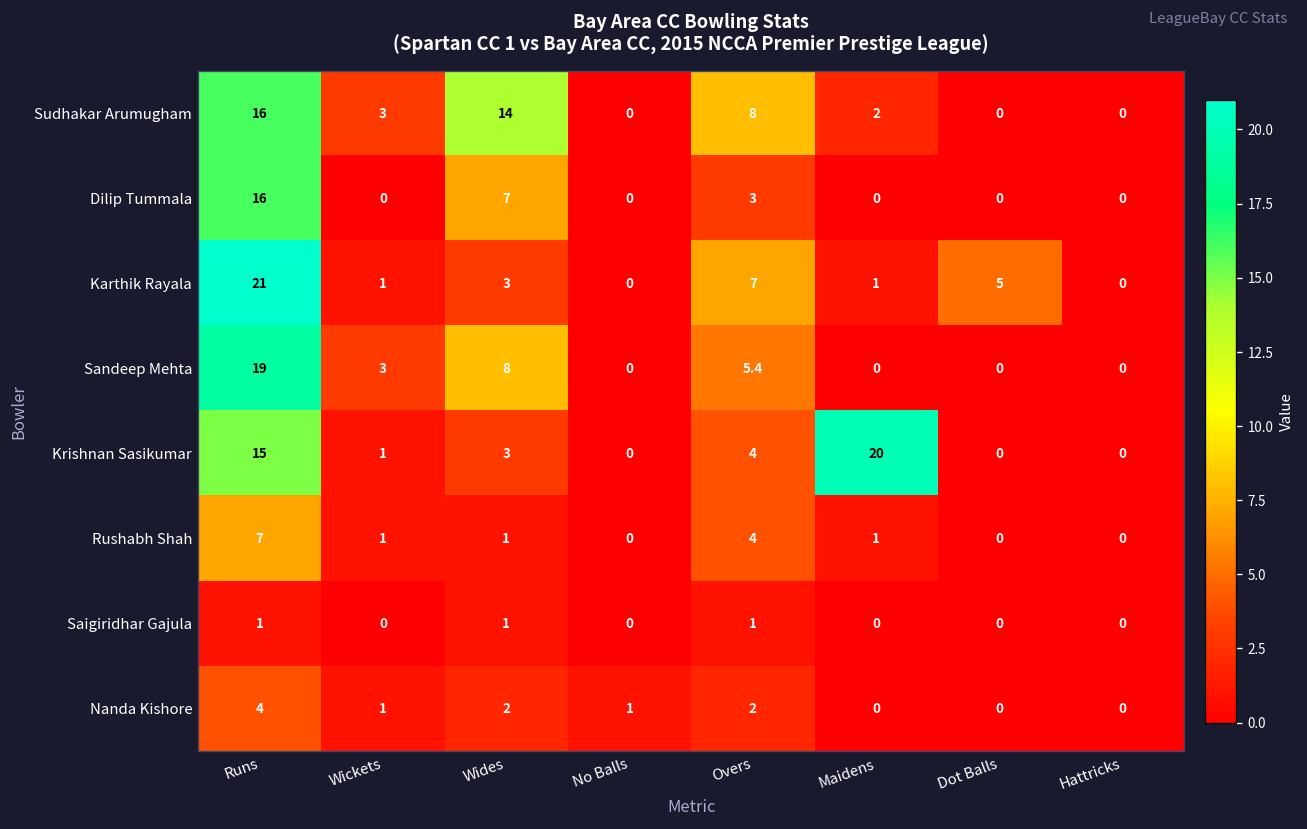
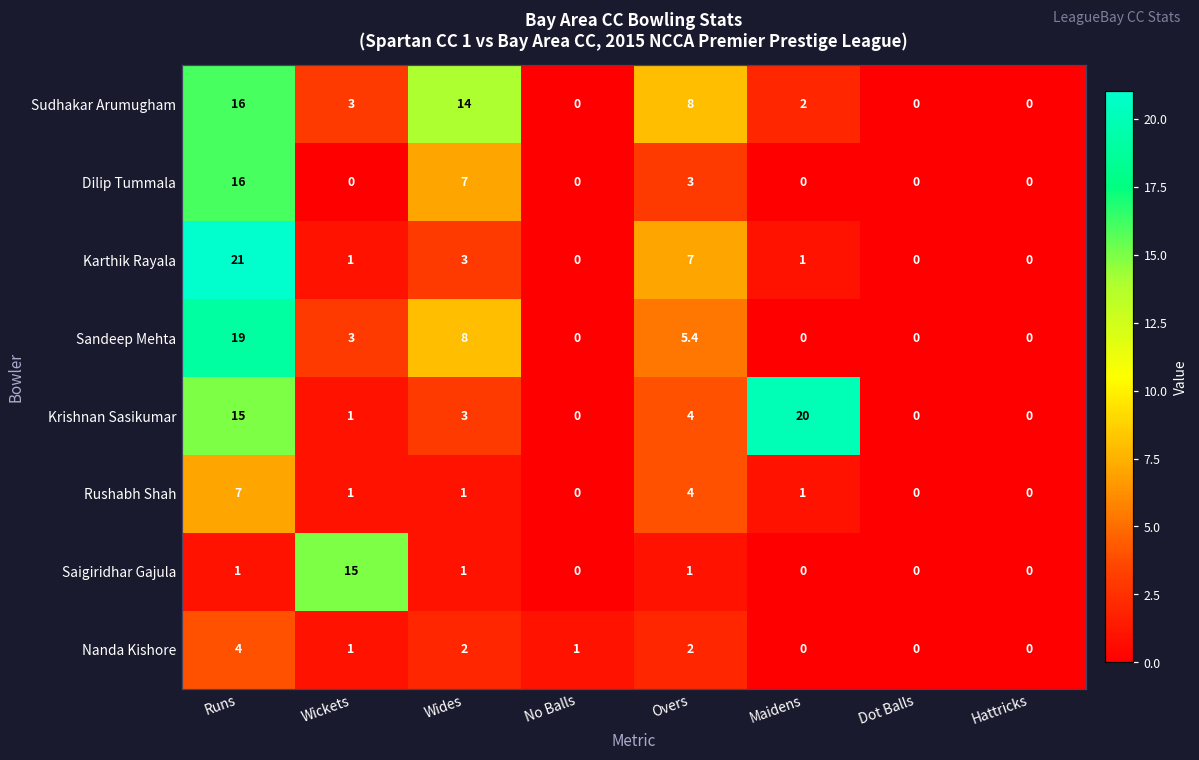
  {
    "Sudhakar Arumugham": {
      "Runs": 16,
      "Wickets": 3,
      "Wides": 14,
      "No Balls": 0,
      "Overs": 8,
      "Maidens": 2,
      "Dot Balls": 0,
      "Hattricks": 0
    },
    "Dilip Tummala": {
      "Runs": 16,
      "Wickets": 0,
      "Wides": 7,
      "No Balls": 0,
      "Overs": 3,
      "Maidens": 0,
      "Dot Balls": 0,
      "Hattricks": 0
    },
    "Karthik Rayala": {
      "Runs": 21,
      "Wickets": 1,
      "Wides": 3,
      "No Balls": 0,
      "Overs": 7,
      "Maidens": 1,
-     "Dot Balls": 5,
+     "Dot Balls": 0,
      "Hattricks": 0
    },
    "Sandeep Mehta": {
      "Runs": 19,
      "Wickets": 3,
      "Wides": 8,
      "No Balls": 0,
      "Overs": 5.4,
      "Maidens": 0,
      "Dot Balls": 0,
      "Hattricks": 0
    },
    "Krishnan Sasikumar": {
      "Runs": 15,
      "Wickets": 1,
      "Wides": 3,
      "No Balls": 0,
      "Overs": 4,
      "Maidens": 20,
      "Dot Balls": 0,
      "Hattricks": 0
    },
    "Rushabh Shah": {
      "Runs": 7,
      "Wickets": 1,
      "Wides": 1,
      "No Balls": 0,
      "Overs": 4,
      "Maidens": 1,
      "Dot Balls": 0,
      "Hattricks": 0
    },
    "Saigiridhar Gajula": {
      "Runs": 1,
-     "Wickets": 0,
+     "Wickets": 15,
      "Wides": 1,
      "No Balls": 0,
      "Overs": 1,
      "Maidens": 0,
      "Dot Balls": 0,
      "Hattricks": 0
    },
    "Nanda Kishore": {
      "Runs": 4,
      "Wickets": 1,
      "Wides": 2,
      "No Balls": 1,
      "Overs": 2,
      "Maidens": 0,
      "Dot Balls": 0,
      "Hattricks": 0
    }
  }
